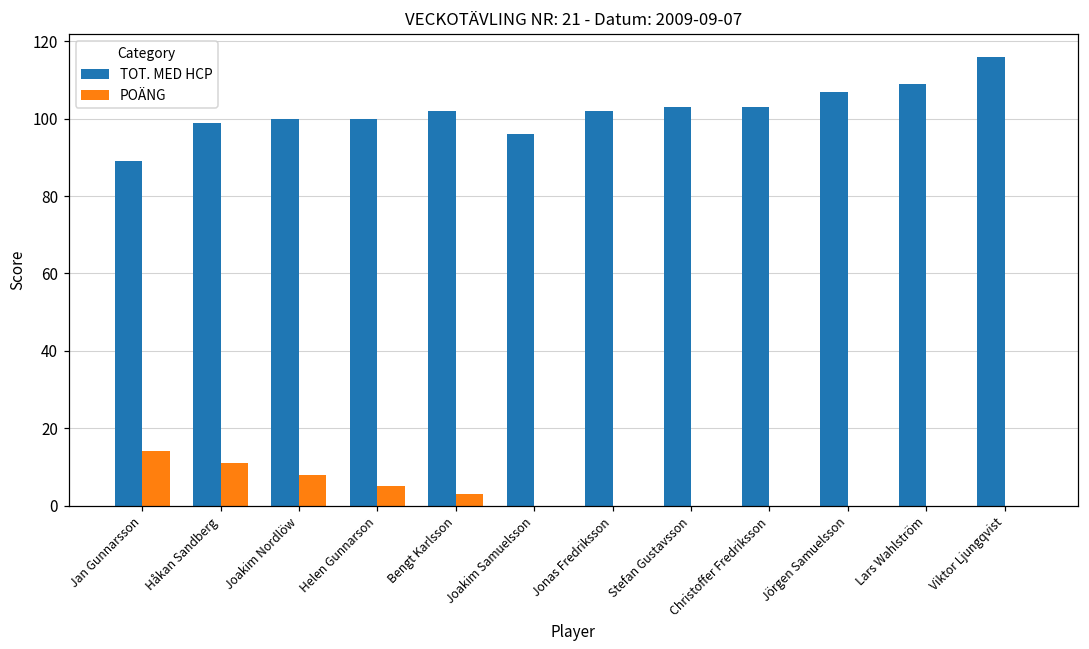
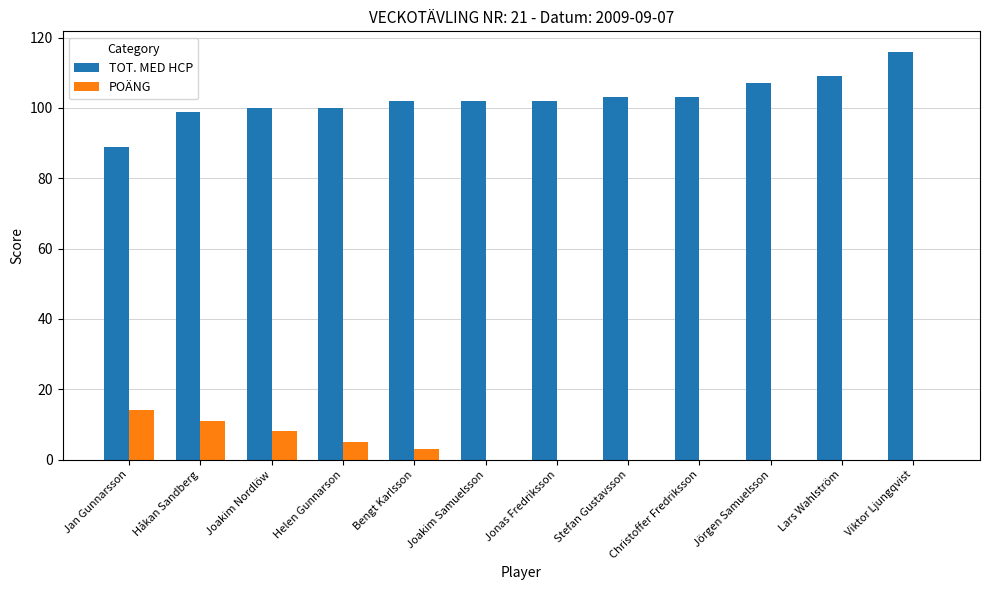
  {
    "TOT. MED HCP": {
      "Jan Gunnarsson": 89,
      "Håkan Sandberg": 99,
      "Joakim Nordlöw": 100,
      "Helen Gunnarson": 100,
      "Bengt Karlsson": 102,
-     "Joakim Samuelsson": 96,
+     "Joakim Samuelsson": 102,
      "Jonas Fredriksson": 102,
      "Stefan Gustavsson": 103,
      "Christoffer Fredriksson": 103,
      "Jörgen Samuelsson": 107,
      "Lars Wahlström": 109,
      "Viktor Ljungqvist": 116
    },
    "POÄNG": {
      "Jan Gunnarsson": 14,
      "Håkan Sandberg": 11,
      "Joakim Nordlöw": 8,
      "Helen Gunnarson": 5,
      "Bengt Karlsson": 3,
      "Joakim Samuelsson": 0,
      "Jonas Fredriksson": 0,
      "Stefan Gustavsson": 0,
      "Christoffer Fredriksson": 0,
      "Jörgen Samuelsson": 0,
      "Lars Wahlström": 0,
      "Viktor Ljungqvist": 0
    }
  }
